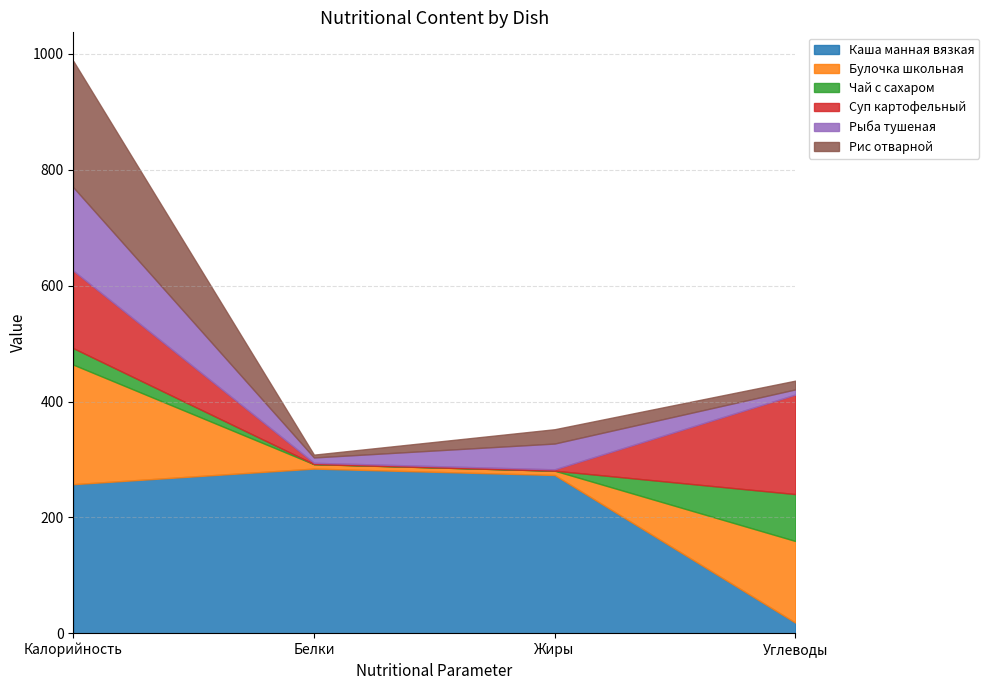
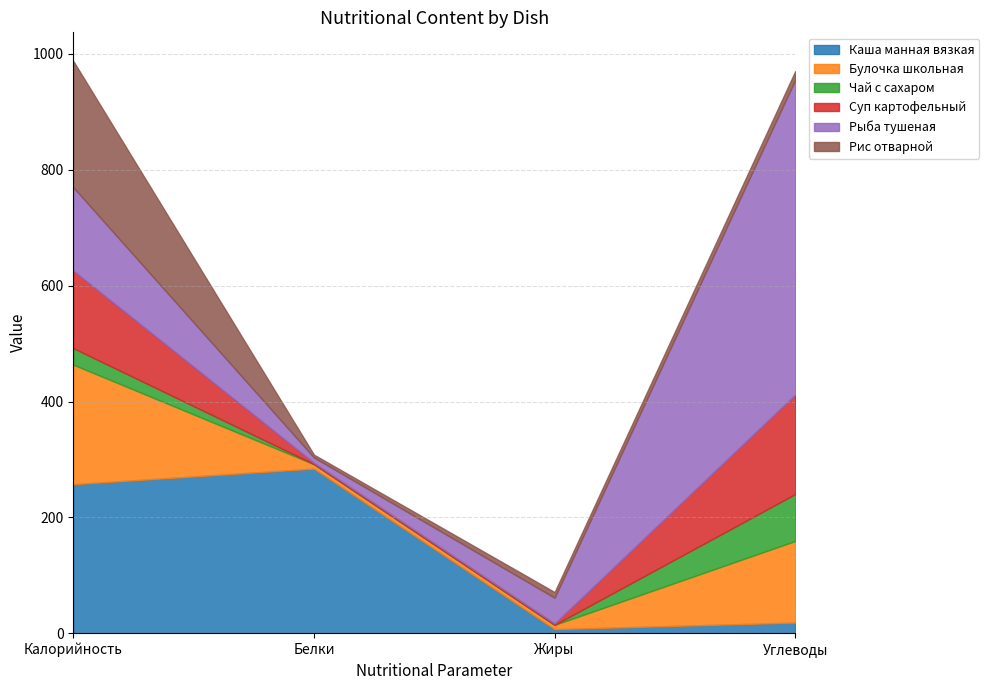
  {
    "Каша манная вязкая": {
      "Калорийность": 260,
      "Белки": 280,
-     "Жиры": 270,
+     "Жиры": 10,
      "Углеводы": 20
    },
    "Булочка школьная": {
      "Калорийность": 210,
      "Углеводы": 140
    },
    "Чай с сахаром": {
      "Калорийность": 30,
      "Углеводы": 80
    },
    "Суп картофельный": {
      "Калорийность": 130,
      "Углеводы": 170
    },
    "Рыба тушеная": {
      "Калорийность": 140,
      "Белки": 10,
      "Жиры": 40,
-     "Углеводы": 10
+     "Углеводы": 540
    },
    "Рис отварной": {
      "Калорийность": 220,
      "Белки": 0,
-     "Жиры": 20,
+     "Жиры": 10,
      "Углеводы": 20
    }
  }
